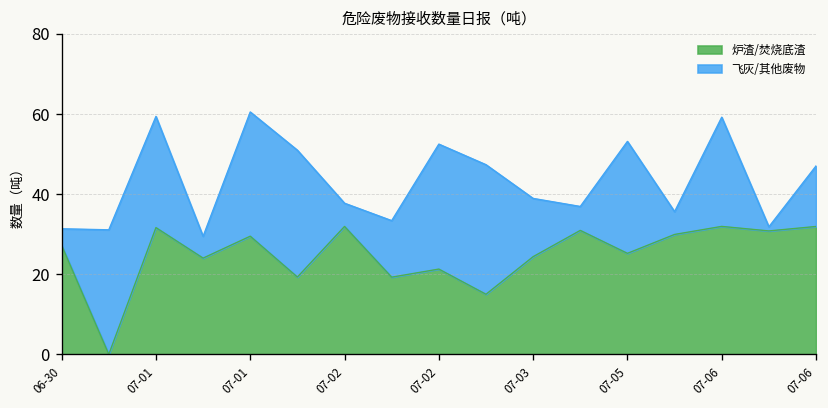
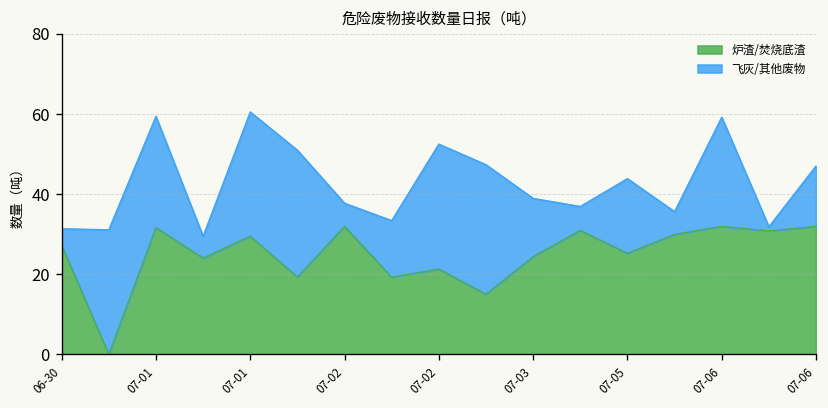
  {
    "炉渣/焚烧底渣": {
      "06-30": 27,
      "07-03": 24,
      "07-05": 25
    },
    "飞灰/其他废物": {
      "06-30": 4,
      "07-03": 15,
-     "07-05": 28
+     "07-05": 19
    }
  }
